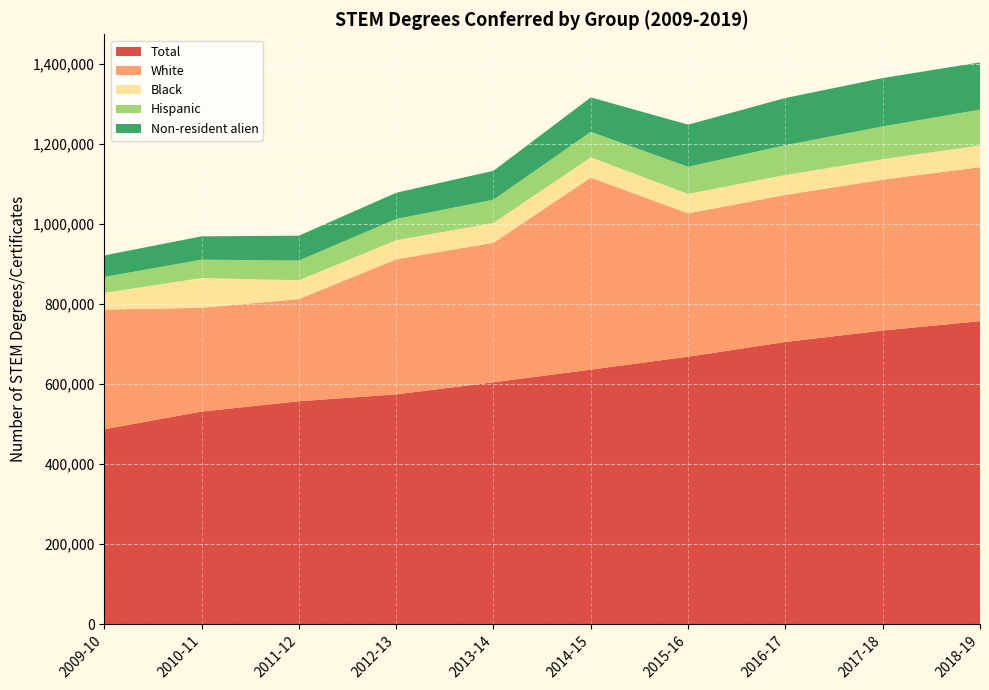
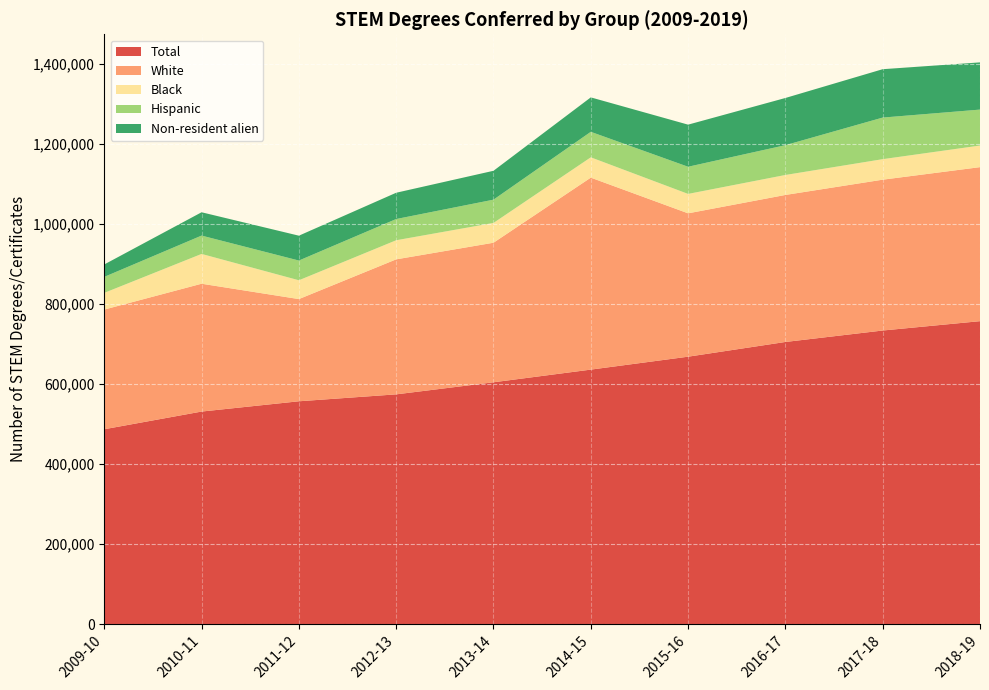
  {
    "Total": {
      "2009-10": "490,000",
      "2010-11": "530,000",
      "2011-12": "560,000",
      "2012-13": "570,000",
      "2013-14": "600,000",
      "2014-15": "640,000",
      "2015-16": "670,000",
      "2016-17": "700,000",
      "2017-18": "730,000",
      "2018-19": "760,000"
    },
    "White": {
      "2009-10": "300,000",
-     "2010-11": "260,000",
+     "2010-11": "320,000",
      "2011-12": "260,000",
      "2012-13": "340,000",
      "2013-14": "350,000",
      "2014-15": "480,000",
      "2015-16": "360,000",
      "2016-17": "370,000",
      "2017-18": "380,000",
      "2018-19": "380,000"
    },
    "Black": {
      "2009-10": "40,000",
      "2010-11": "70,000",
      "2011-12": "50,000",
      "2012-13": "50,000",
      "2013-14": "50,000",
      "2014-15": "50,000",
      "2015-16": "50,000",
      "2016-17": "50,000",
      "2017-18": "50,000",
      "2018-19": "50,000"
    },
    "Hispanic": {
      "2009-10": "40,000",
      "2010-11": "50,000",
      "2011-12": "50,000",
      "2012-13": "50,000",
      "2013-14": "60,000",
      "2014-15": "60,000",
      "2015-16": "70,000",
      "2016-17": "70,000",
-     "2017-18": "80,000",
+     "2017-18": "100,000",
      "2018-19": "90,000"
    },
    "Non-resident alien": {
-     "2009-10": "50,000",
+     "2009-10": "30,000",
      "2010-11": "60,000",
      "2011-12": "60,000",
      "2012-13": "70,000",
      "2013-14": "70,000",
      "2014-15": "90,000",
      "2015-16": "110,000",
      "2016-17": "120,000",
      "2017-18": "120,000",
      "2018-19": "120,000"
    }
  }
